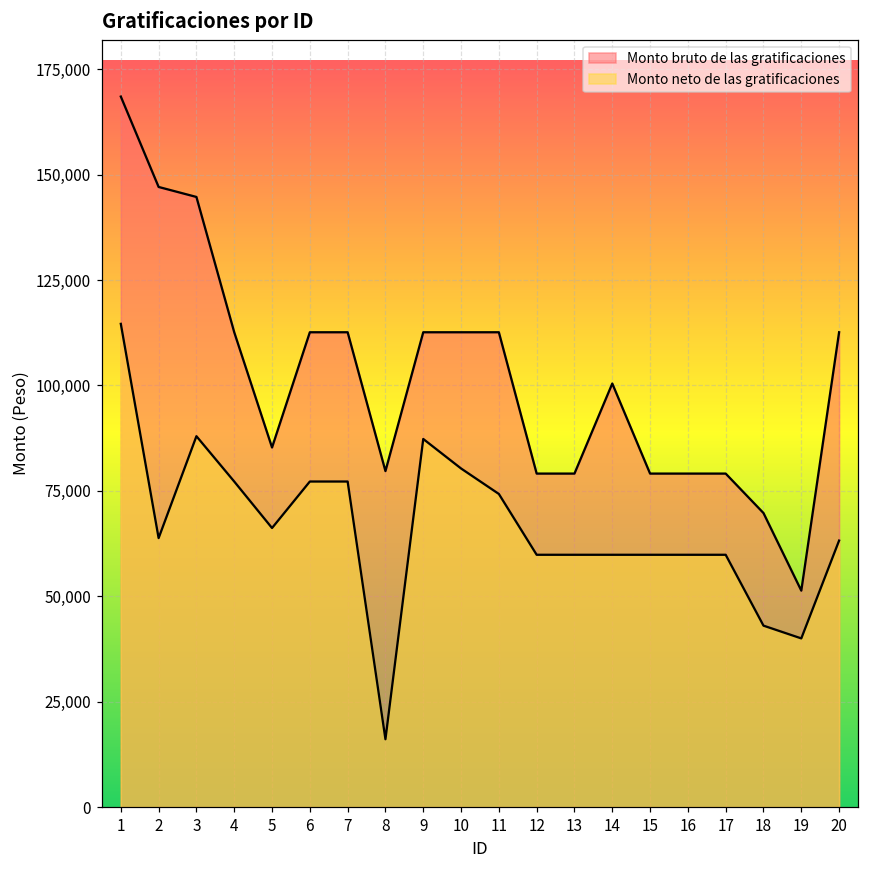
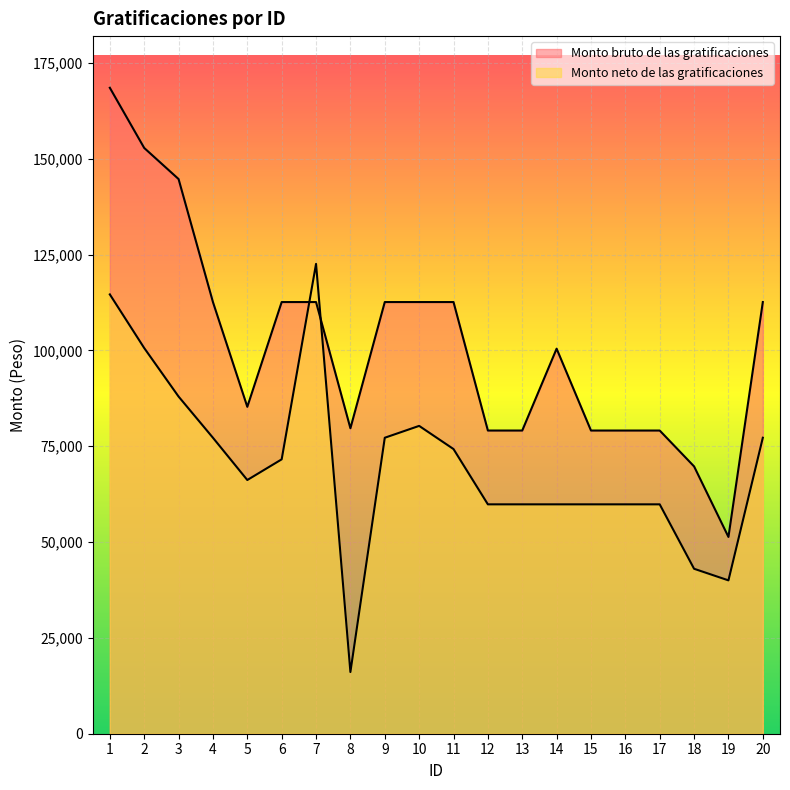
  {
    "Monto bruto de las gratificaciones": {
      "1": "169,000",
-     "2": "147,000",
+     "2": "153,000",
      "3": "145,000",
      "4": "113,000",
      "5": "85,000",
      "6": "113,000",
      "7": "113,000",
      "8": "80,000",
      "9": "113,000",
      "10": "113,000",
      "11": "113,000",
      "12": "79,000",
      "13": "79,000",
      "14": "100,000",
      "15": "79,000",
      "16": "79,000",
      "17": "79,000",
      "18": "70,000",
      "19": "51,000",
      "20": "113,000"
    },
    "Monto neto de las gratificaciones": {
      "1": "115,000",
-     "2": "64,000",
+     "2": "101,000",
      "3": "88,000",
      "4": "77,000",
      "5": "66,000",
-     "6": "77,000",
-     "7": "77,000",
+     "6": "72,000",
+     "7": "123,000",
      "8": "16,000",
-     "9": "87,000",
+     "9": "77,000",
      "10": "80,000",
      "11": "74,000",
      "12": "60,000",
      "13": "60,000",
      "14": "60,000",
      "15": "60,000",
      "16": "60,000",
      "17": "60,000",
      "18": "43,000",
      "19": "40,000",
-     "20": "63,000"
+     "20": "77,000"
    }
  }
